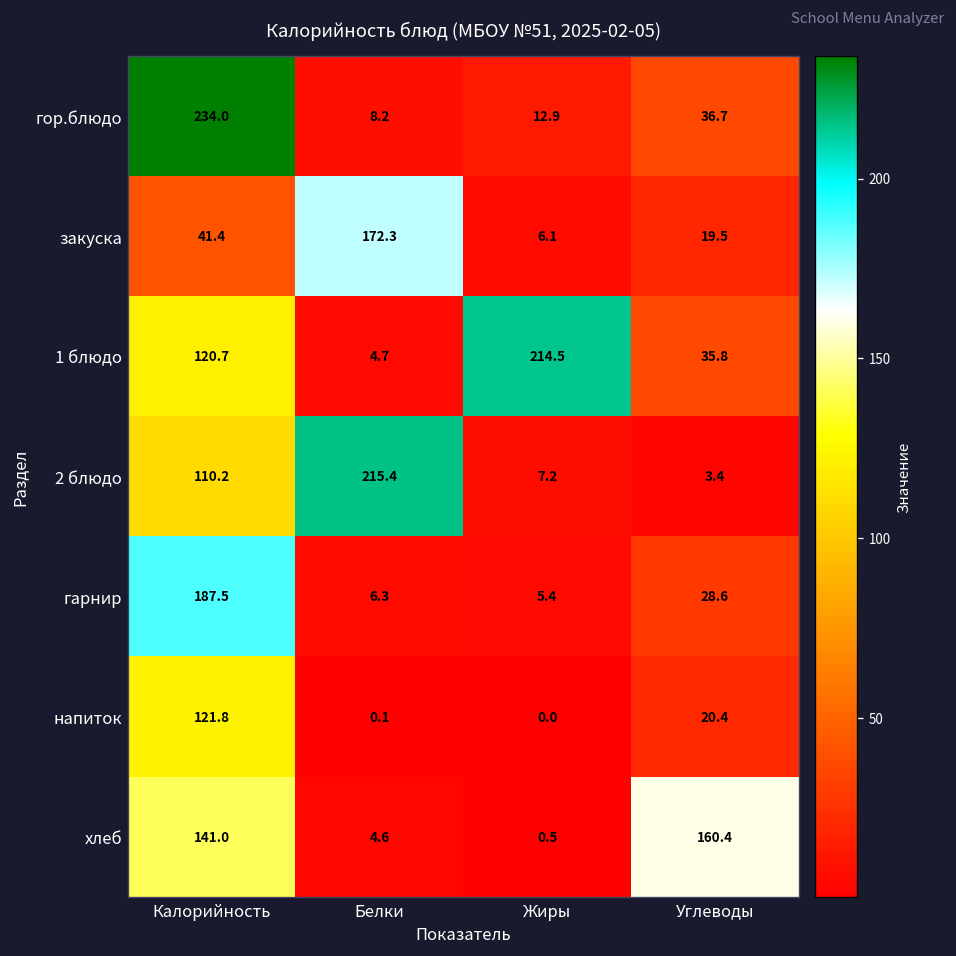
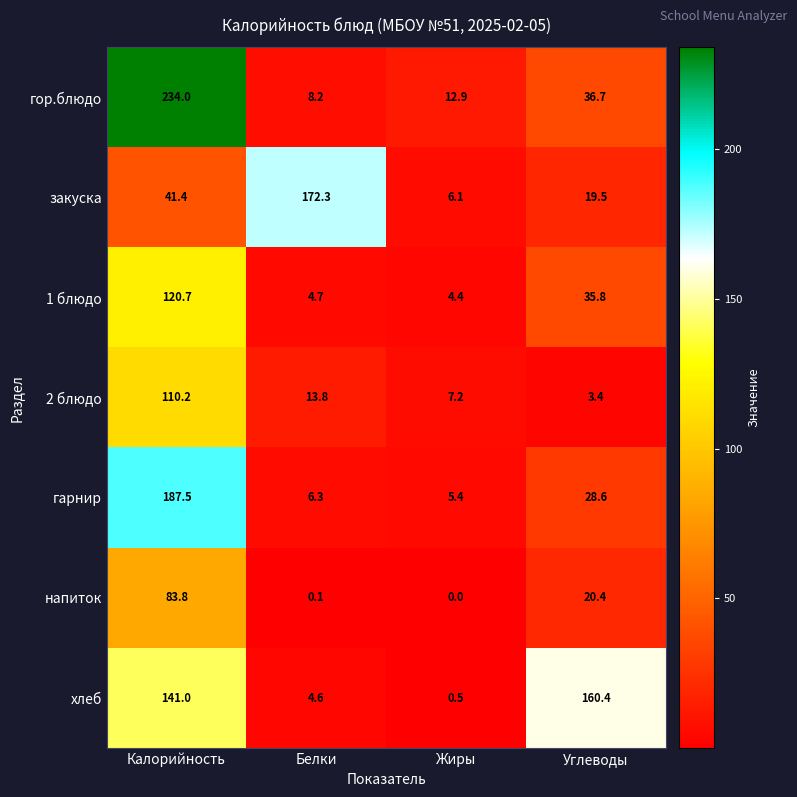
  {
    "гор.блюдо": {
      "Калорийность": 234.0,
      "Белки": 8.2,
      "Жиры": 12.9,
      "Углеводы": 36.7
    },
    "закуска": {
      "Калорийность": 41.4,
      "Белки": 172.3,
      "Жиры": 6.1,
      "Углеводы": 19.5
    },
    "1 блюдо": {
      "Калорийность": 120.7,
      "Белки": 4.7,
-     "Жиры": 214.5,
+     "Жиры": 4.4,
      "Углеводы": 35.8
    },
    "2 блюдо": {
      "Калорийность": 110.2,
-     "Белки": 215.4,
+     "Белки": 13.8,
      "Жиры": 7.2,
      "Углеводы": 3.4
    },
    "гарнир": {
      "Калорийность": 187.5,
      "Белки": 6.3,
      "Жиры": 5.4,
      "Углеводы": 28.6
    },
    "напиток": {
-     "Калорийность": 121.8,
+     "Калорийность": 83.8,
      "Белки": 0.1,
      "Жиры": 0.0,
      "Углеводы": 20.4
    },
    "хлеб": {
      "Калорийность": 141.0,
      "Белки": 4.6,
      "Жиры": 0.5,
      "Углеводы": 160.4
    }
  }
